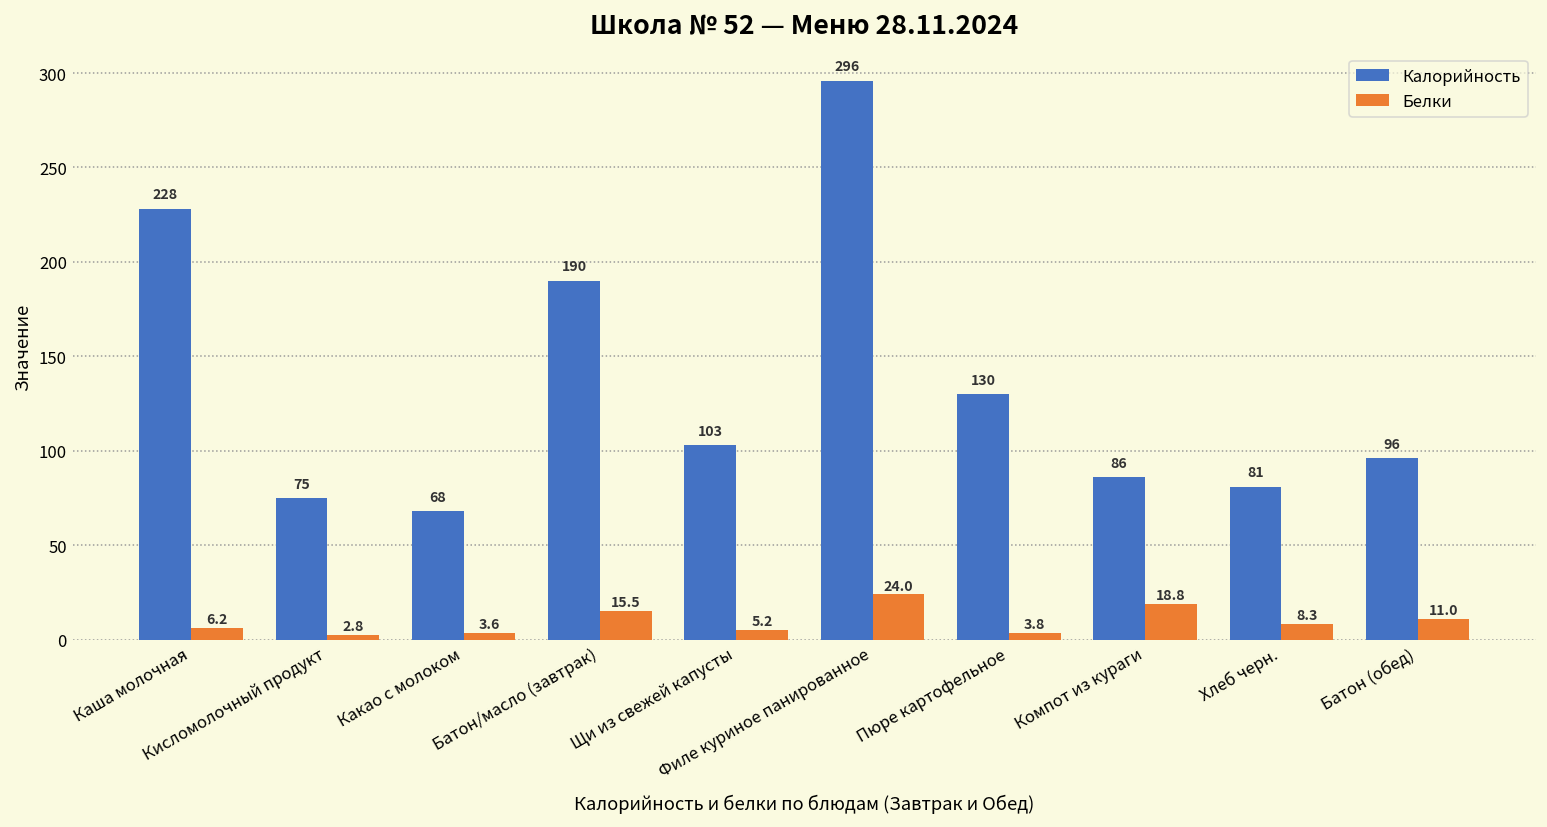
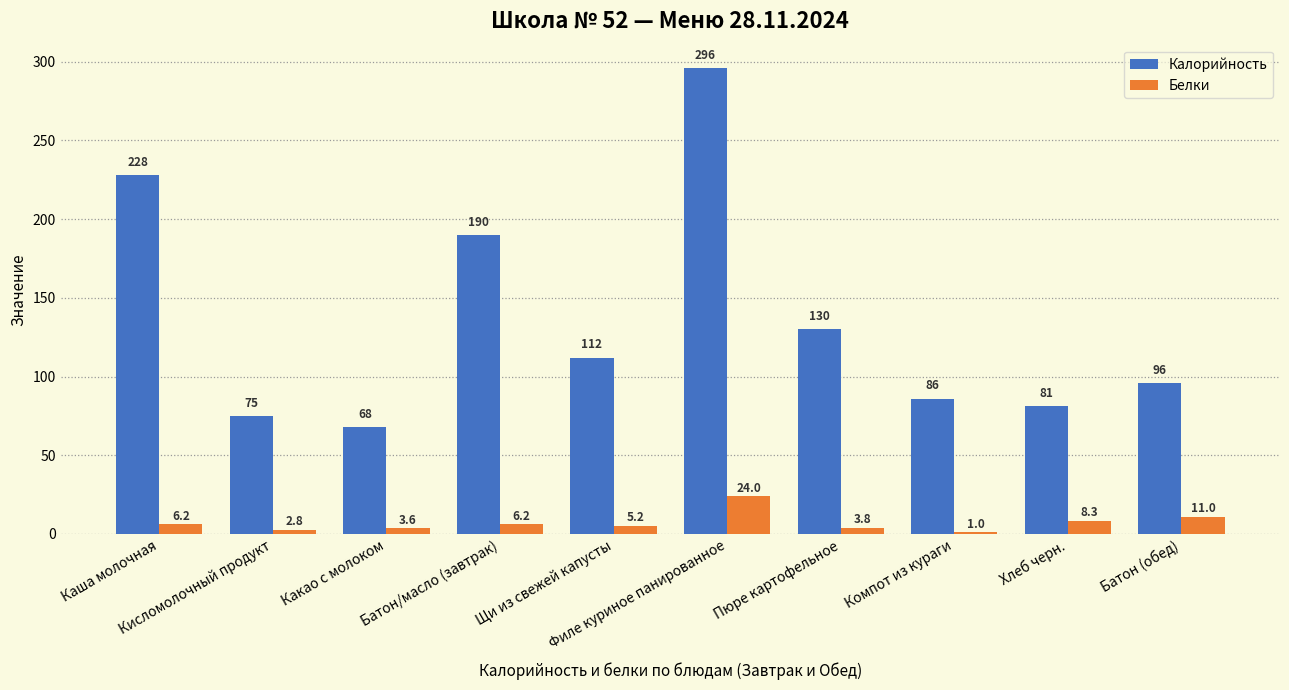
  {
    "Калорийность": {
      "Каша молочная": 228,
      "Кисломолочный продукт": 75,
      "Какао с молоком": 68,
      "Батон/масло (завтрак)": 190,
-     "Щи из свежей капусты": 103,
+     "Щи из свежей капусты": 112,
      "Филе куриное панированное": 296,
      "Пюре картофельное": 130,
      "Компот из кураги": 86,
      "Хлеб черн.": 81,
      "Батон (обед)": 96
    },
    "Белки": {
      "Каша молочная": 6.2,
      "Кисломолочный продукт": 2.8,
      "Какао с молоком": 3.6,
-     "Батон/масло (завтрак)": 15.5,
+     "Батон/масло (завтрак)": 6.2,
      "Щи из свежей капусты": 5.2,
      "Филе куриное панированное": 24.0,
      "Пюре картофельное": 3.8,
-     "Компот из кураги": 18.8,
+     "Компот из кураги": 1.0,
      "Хлеб черн.": 8.3,
      "Батон (обед)": 11.0
    }
  }
